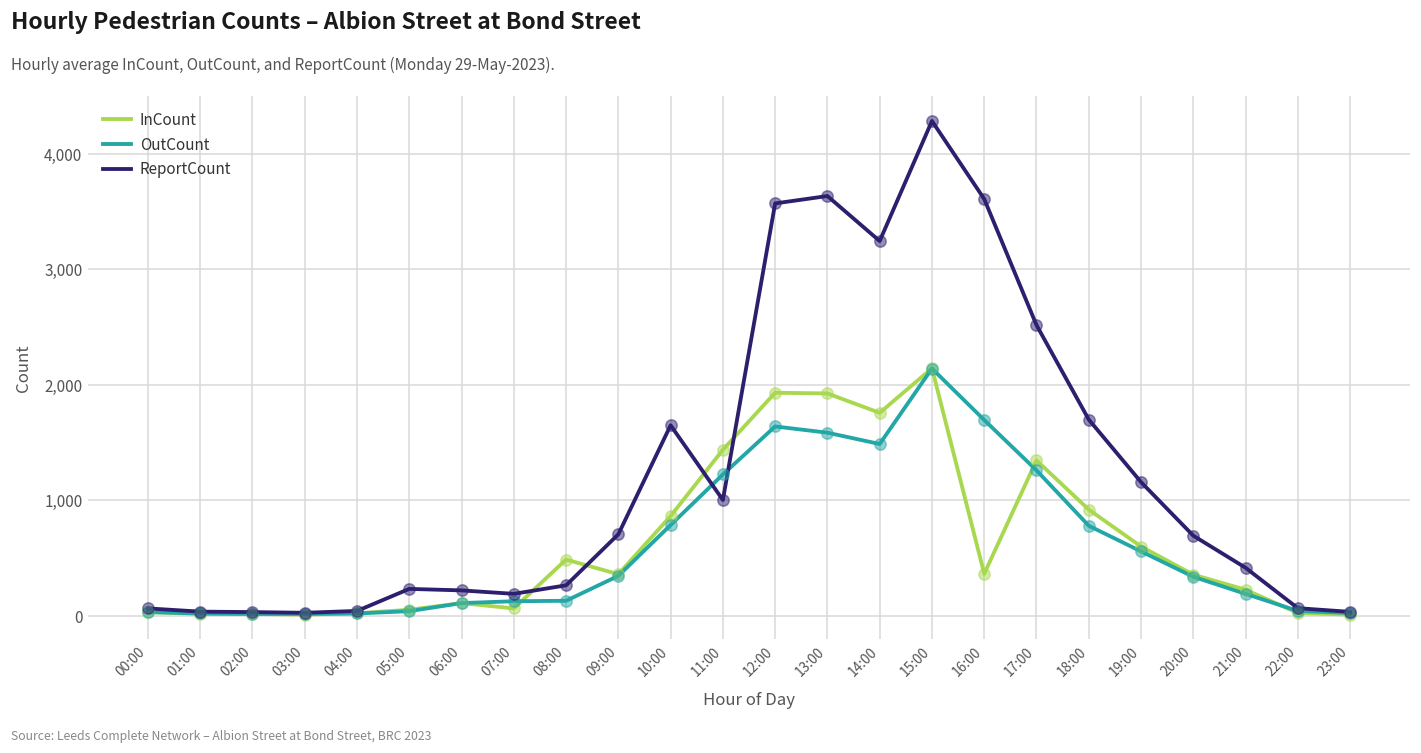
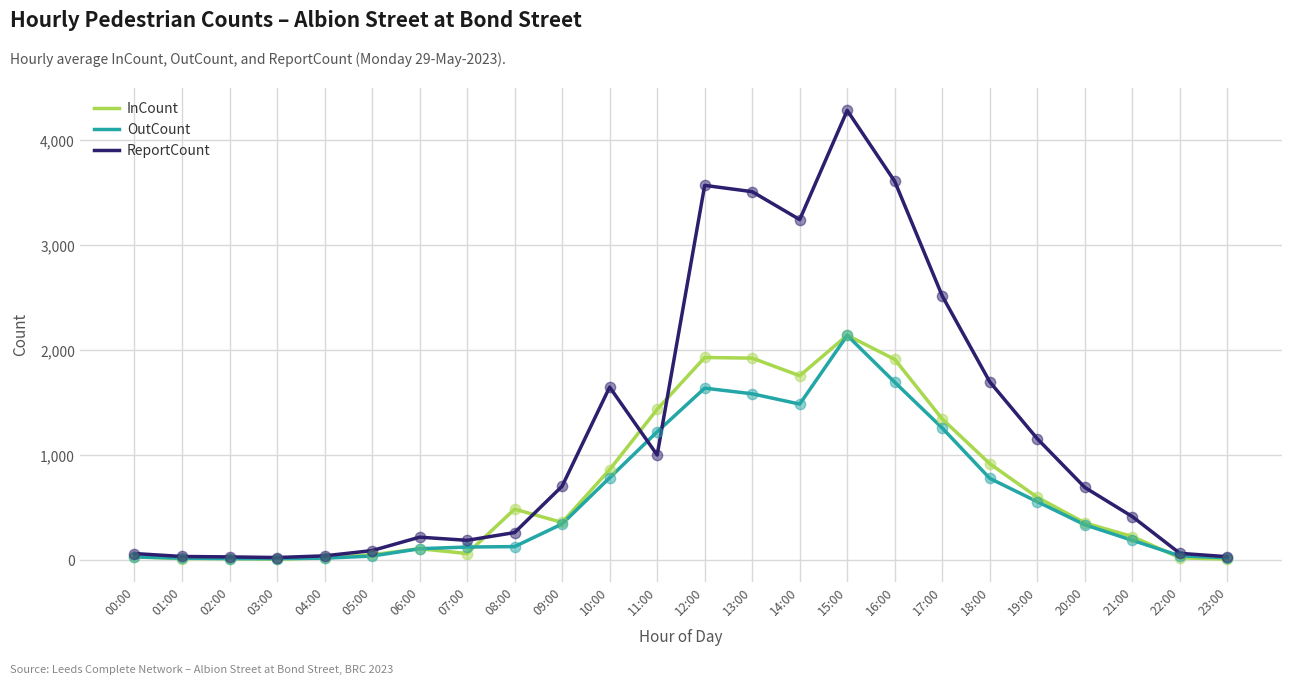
  {
    "InCount": {
      "07:00": "60",
      "08:00": "490",
      "10:00": "860",
      "11:00": "1,440",
      "12:00": "1,930",
      "13:00": "1,930",
      "14:00": "1,760",
-     "16:00": "360",
+     "16:00": "1,910",
      "17:00": "1,350",
      "18:00": "920",
      "19:00": "600",
      "21:00": "230"
    },
    "OutCount": {
      "07:00": "130",
      "08:00": "130",
      "10:00": "790",
      "11:00": "1,220",
      "12:00": "1,640",
      "13:00": "1,590",
      "14:00": "1,490",
      "16:00": "1,700",
      "17:00": "1,260",
      "18:00": "780",
      "19:00": "560",
      "21:00": "190"
    },
    "ReportCount": {
      "00:00": "60",
-     "05:00": "230",
+     "05:00": "90",
      "06:00": "220",
      "07:00": "190",
      "08:00": "260",
      "09:00": "710",
      "10:00": "1,650",
      "11:00": "1,000",
      "12:00": "3,570",
-     "13:00": "3,640",
+     "13:00": "3,510",
      "14:00": "3,250",
      "15:00": "4,290",
      "16:00": "3,610",
      "17:00": "2,520",
      "18:00": "1,700",
      "19:00": "1,160",
      "20:00": "690",
      "21:00": "420",
      "22:00": "70"
    }
  }
